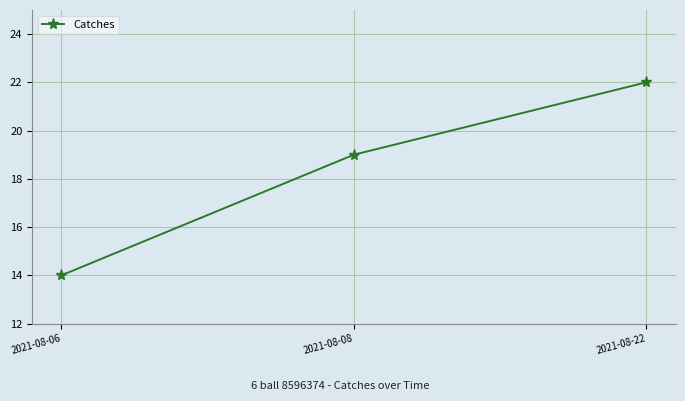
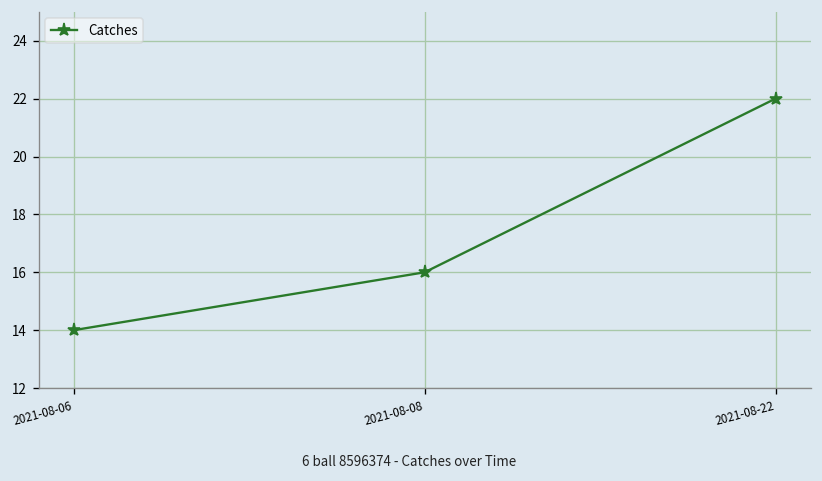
  {
    "2021-08-06": 14,
-   "2021-08-08": 19,
+   "2021-08-08": 16,
    "2021-08-22": 22
  }
